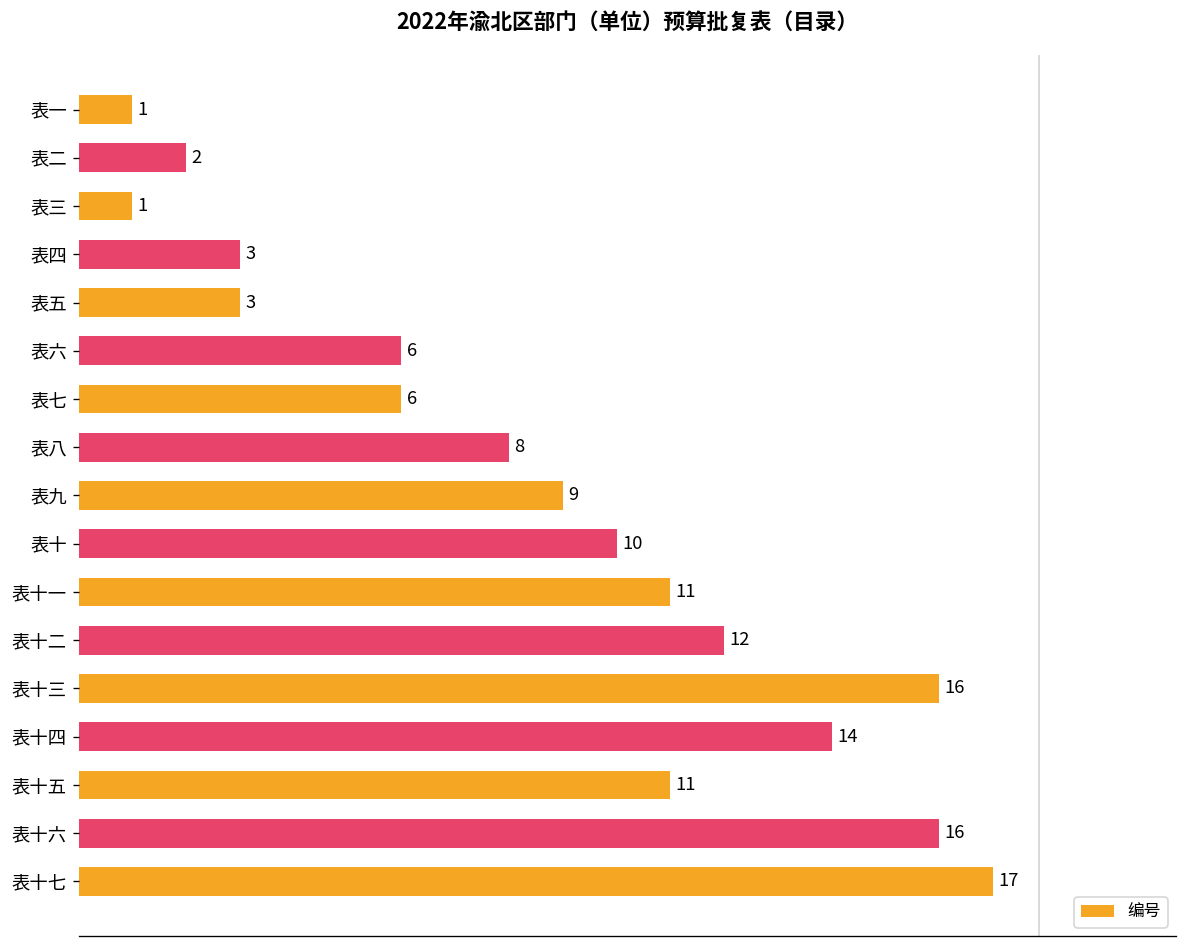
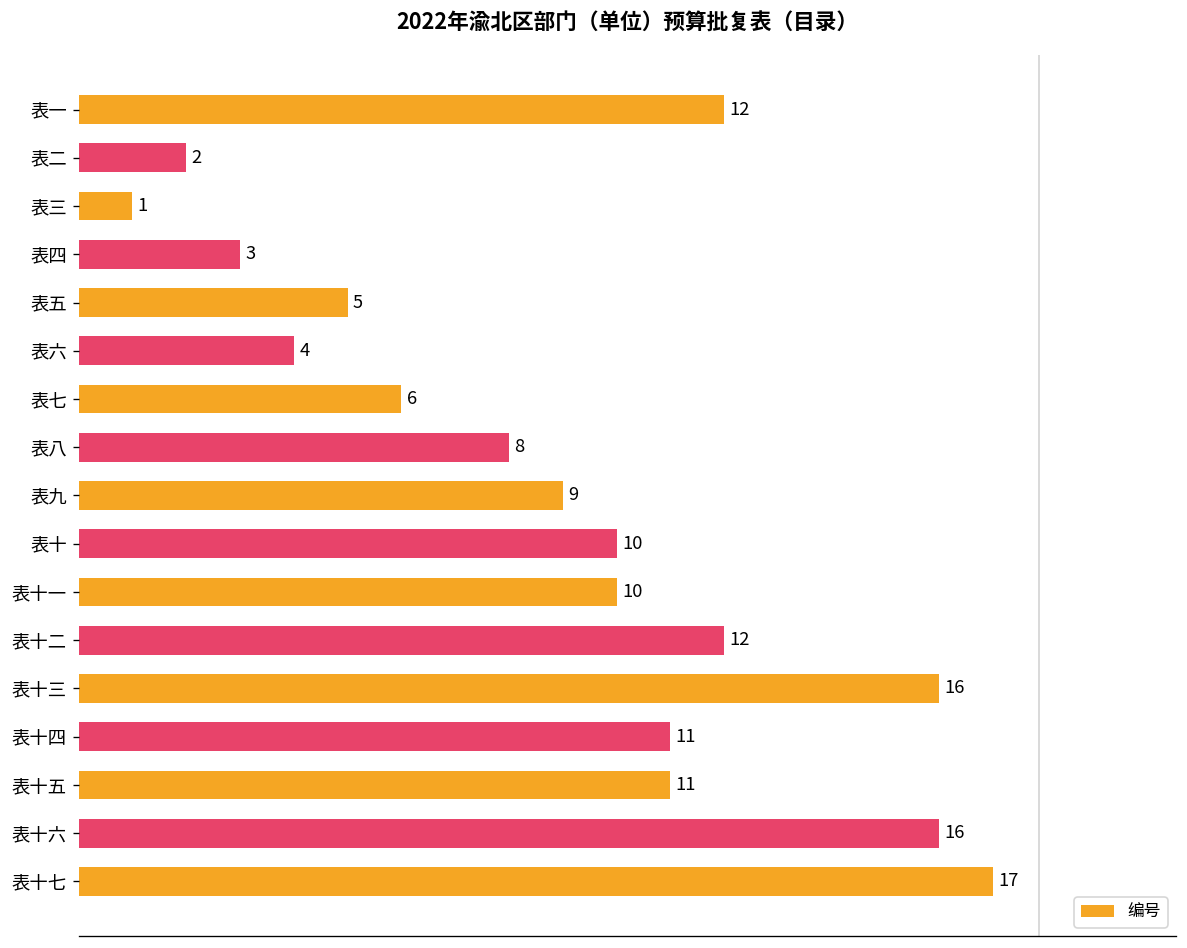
  {
-   "表一": 1,
+   "表一": 12,
    "表二": 2,
    "表三": 1,
    "表四": 3,
-   "表五": 3,
-   "表六": 6,
+   "表五": 5,
+   "表六": 4,
    "表七": 6,
    "表八": 8,
    "表九": 9,
    "表十": 10,
-   "表十一": 11,
+   "表十一": 10,
    "表十二": 12,
    "表十三": 16,
-   "表十四": 14,
+   "表十四": 11,
    "表十五": 11,
    "表十六": 16,
    "表十七": 17
  }
